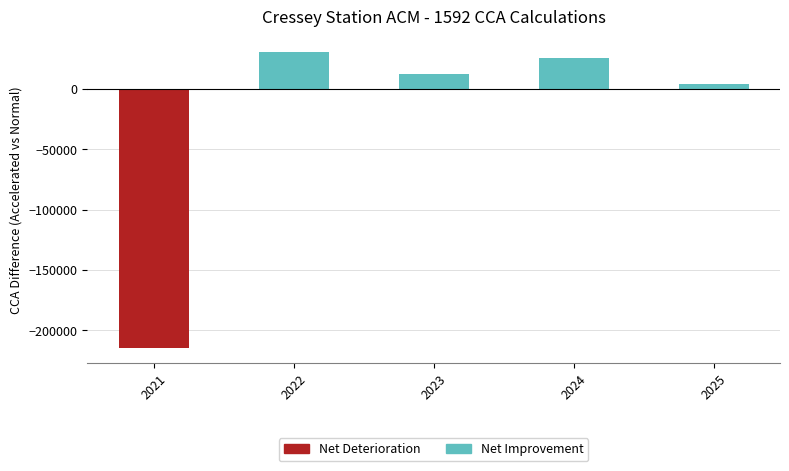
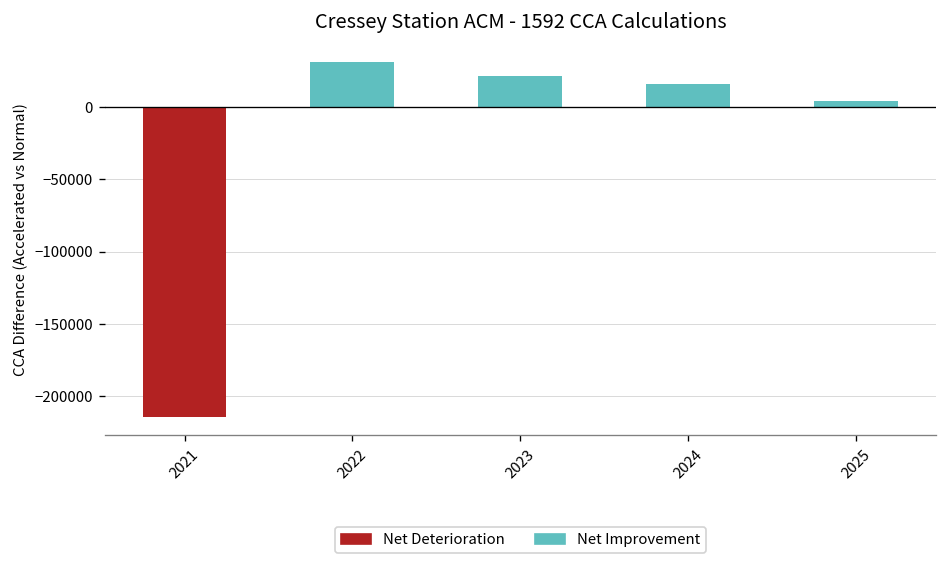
  {
    "Net Deterioration": {
      "2021": -215000,
      "2022": 0,
      "2023": 0,
      "2024": 0,
      "2025": 0
    },
    "Net Improvement": {
      "2021": 0,
      "2022": 31000,
-     "2023": 12000,
-     "2024": 26000,
+     "2023": 21000,
+     "2024": 16000,
      "2025": 4000
    }
  }
